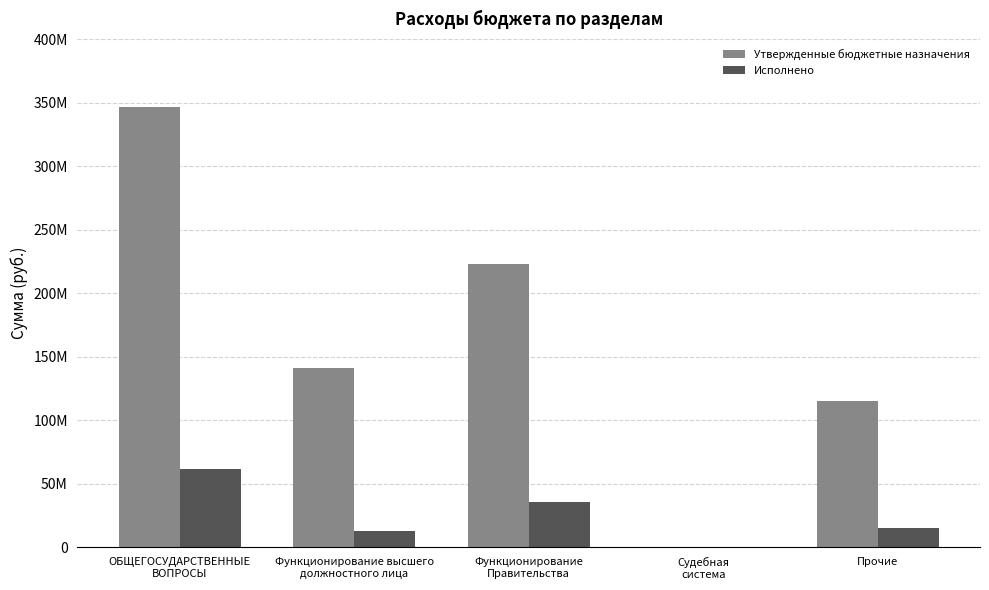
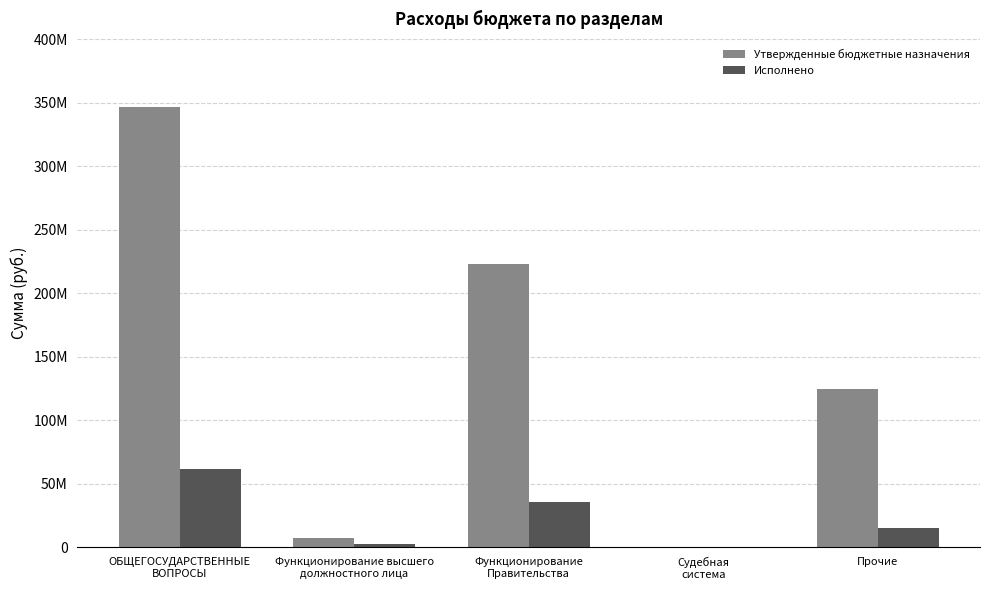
  {
    "Утвержденные бюджетные назначения": {
      "ОБЩЕГОСУДАРСТВЕННЫЕ ВОПРОСЫ": 346000000,
-     "Функционирование высшего должностного лица": 141000000,
+     "Функционирование высшего должностного лица": 8000000,
      "Функционирование Правительства": 223000000,
-     "Прочие": 115000000
+     "Прочие": 125000000
    },
    "Исполнено": {
      "ОБЩЕГОСУДАРСТВЕННЫЕ ВОПРОСЫ": 62000000,
-     "Функционирование высшего должностного лица": 13000000,
+     "Функционирование высшего должностного лица": 2000000,
      "Функционирование Правительства": 35000000,
      "Судебная система": 0,
      "Прочие": 15000000
    }
  }
